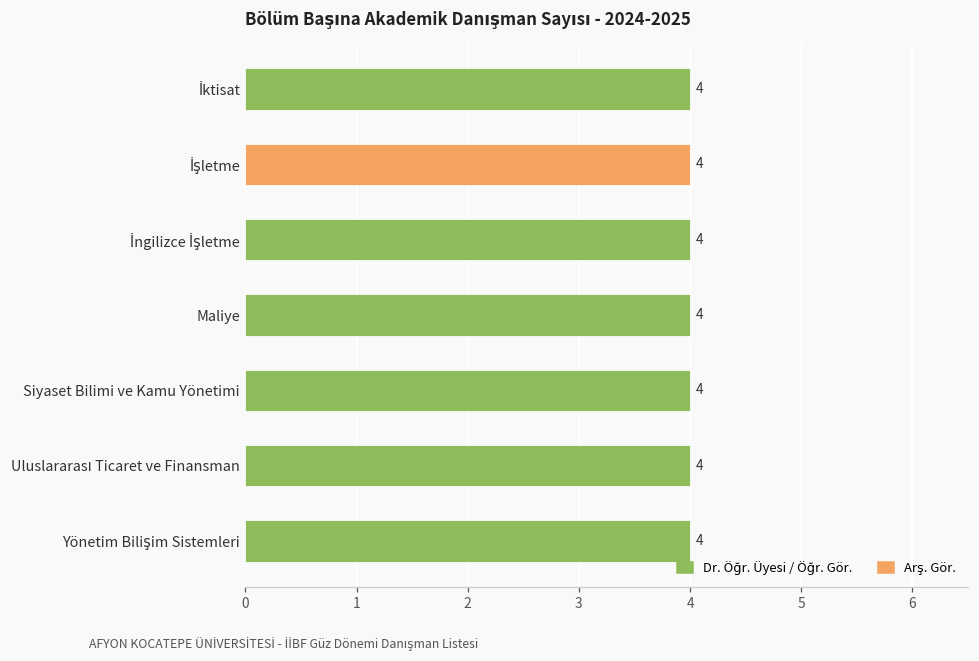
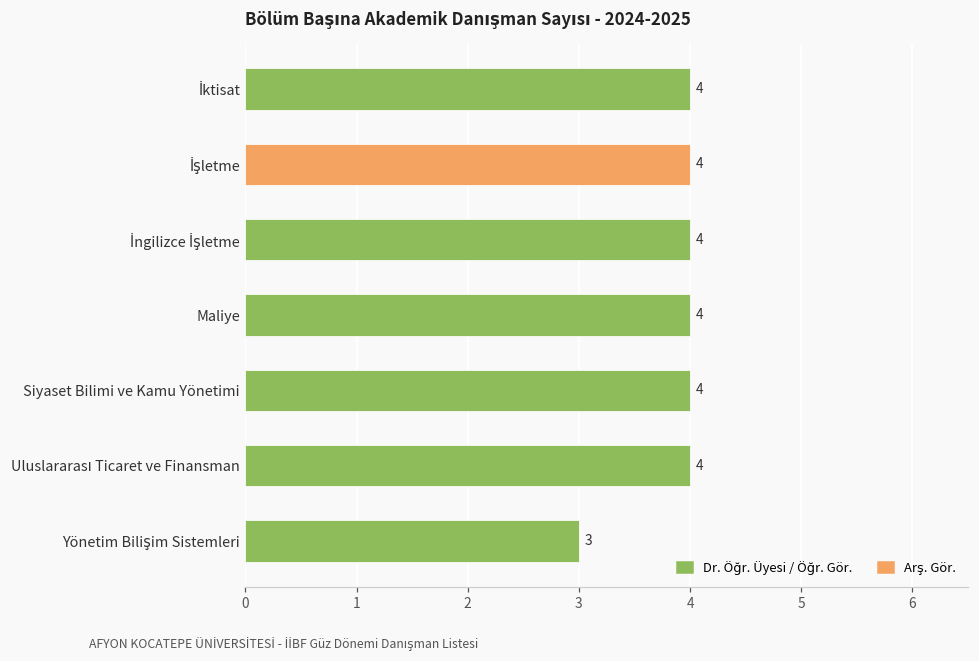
  {
    "İktisat": 4,
    "İşletme": 4,
    "İngilizce İşletme": 4,
    "Maliye": 4,
    "Siyaset Bilimi ve Kamu Yönetimi": 4,
    "Uluslararası Ticaret ve Finansman": 4,
-   "Yönetim Bilişim Sistemleri": 4
+   "Yönetim Bilişim Sistemleri": 3
  }
